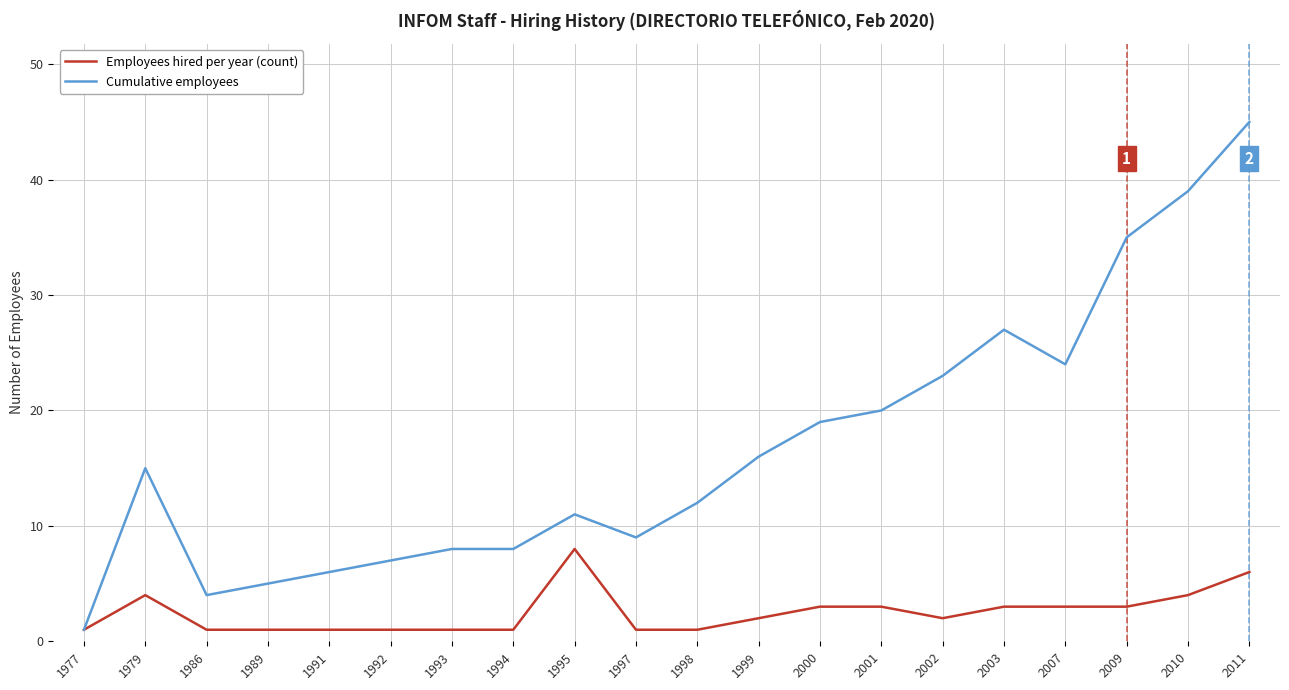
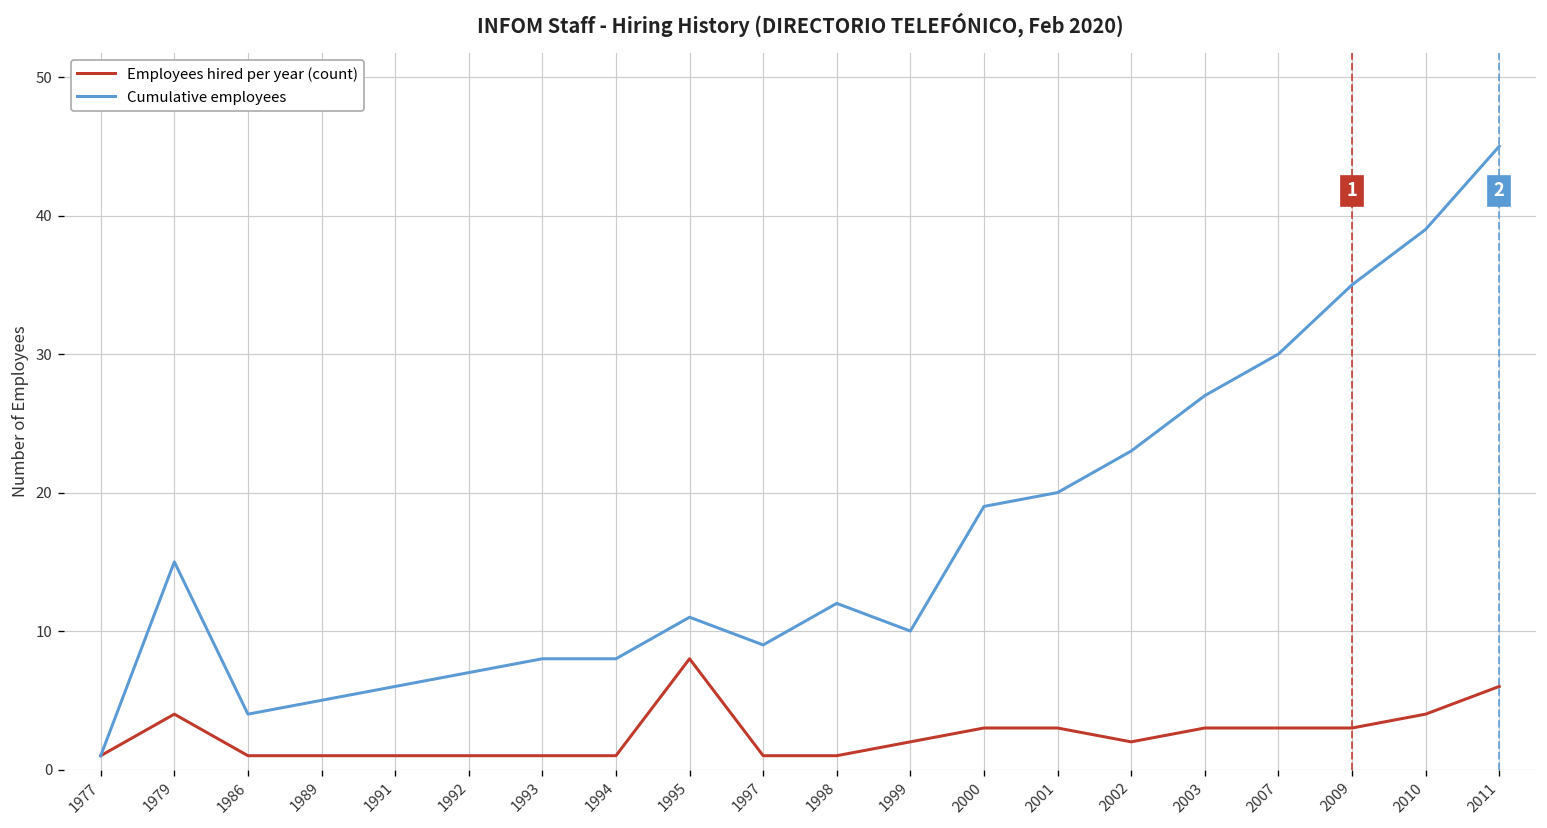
  {
    "Employees hired per year (count)": {
      "1979": 4,
      "1986": 1,
      "1989": 1,
      "1991": 1,
      "1992": 1,
      "1993": 1,
      "1994": 1,
      "1995": 8,
      "1997": 1,
      "1998": 1,
      "1999": 2,
      "2000": 3,
      "2001": 3,
      "2002": 2,
      "2003": 3,
      "2007": 3,
      "2009": 3,
      "2010": 4,
      "2011": 6
    },
    "Cumulative employees": {
      "1979": 15,
      "1986": 4,
      "1989": 5,
      "1991": 6,
      "1992": 7,
      "1993": 8,
      "1994": 8,
      "1995": 11,
      "1997": 9,
      "1998": 12,
-     "1999": 16,
+     "1999": 10,
      "2000": 19,
      "2001": 20,
      "2002": 23,
      "2003": 27,
-     "2007": 24,
+     "2007": 30,
      "2009": 35,
      "2010": 39,
      "2011": 45
    }
  }
